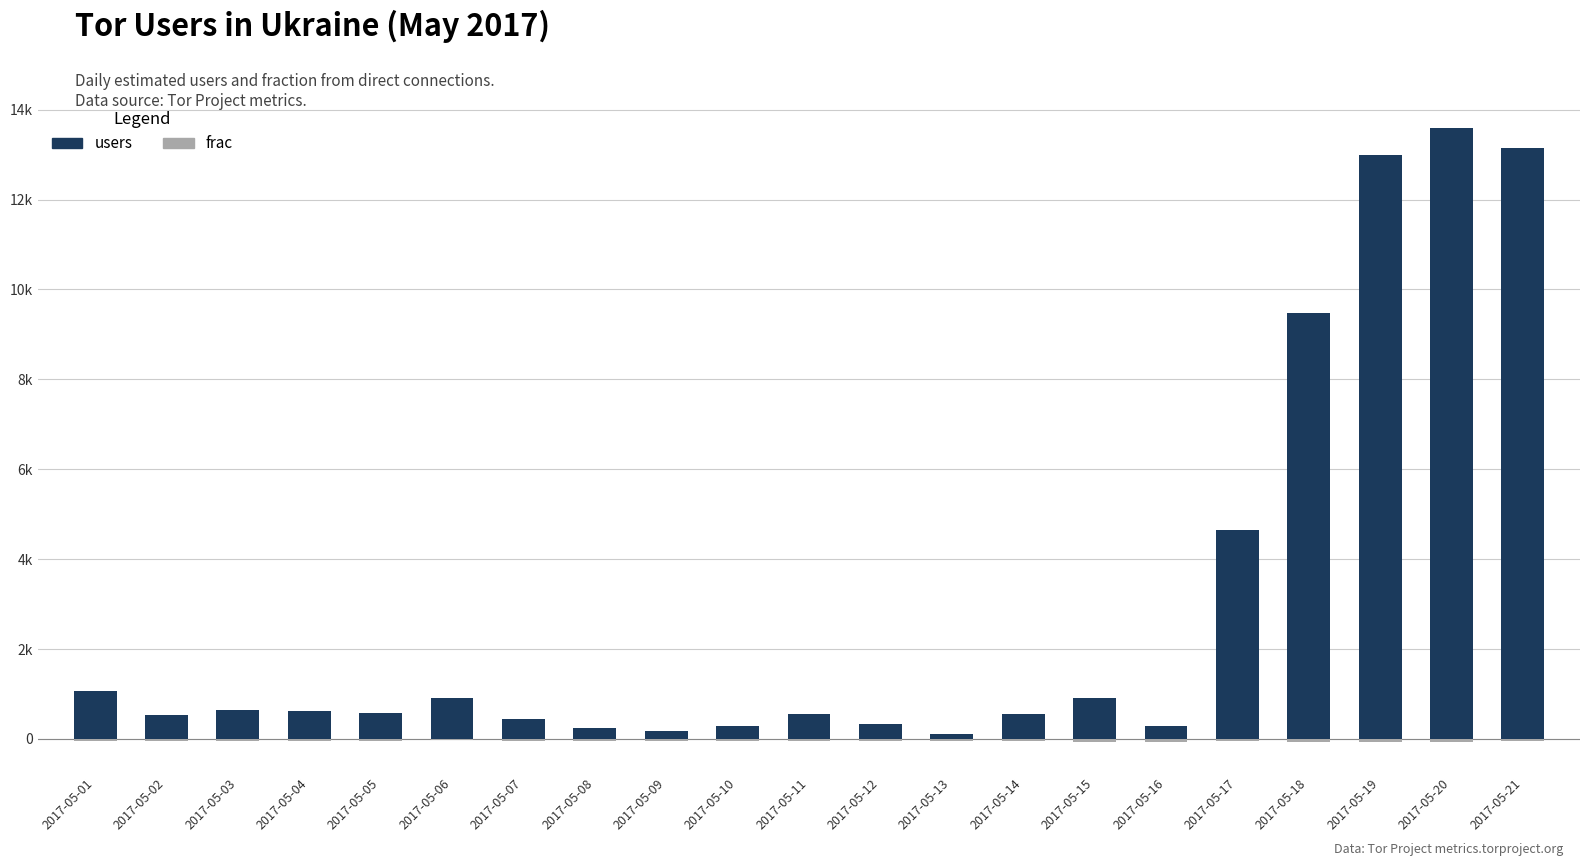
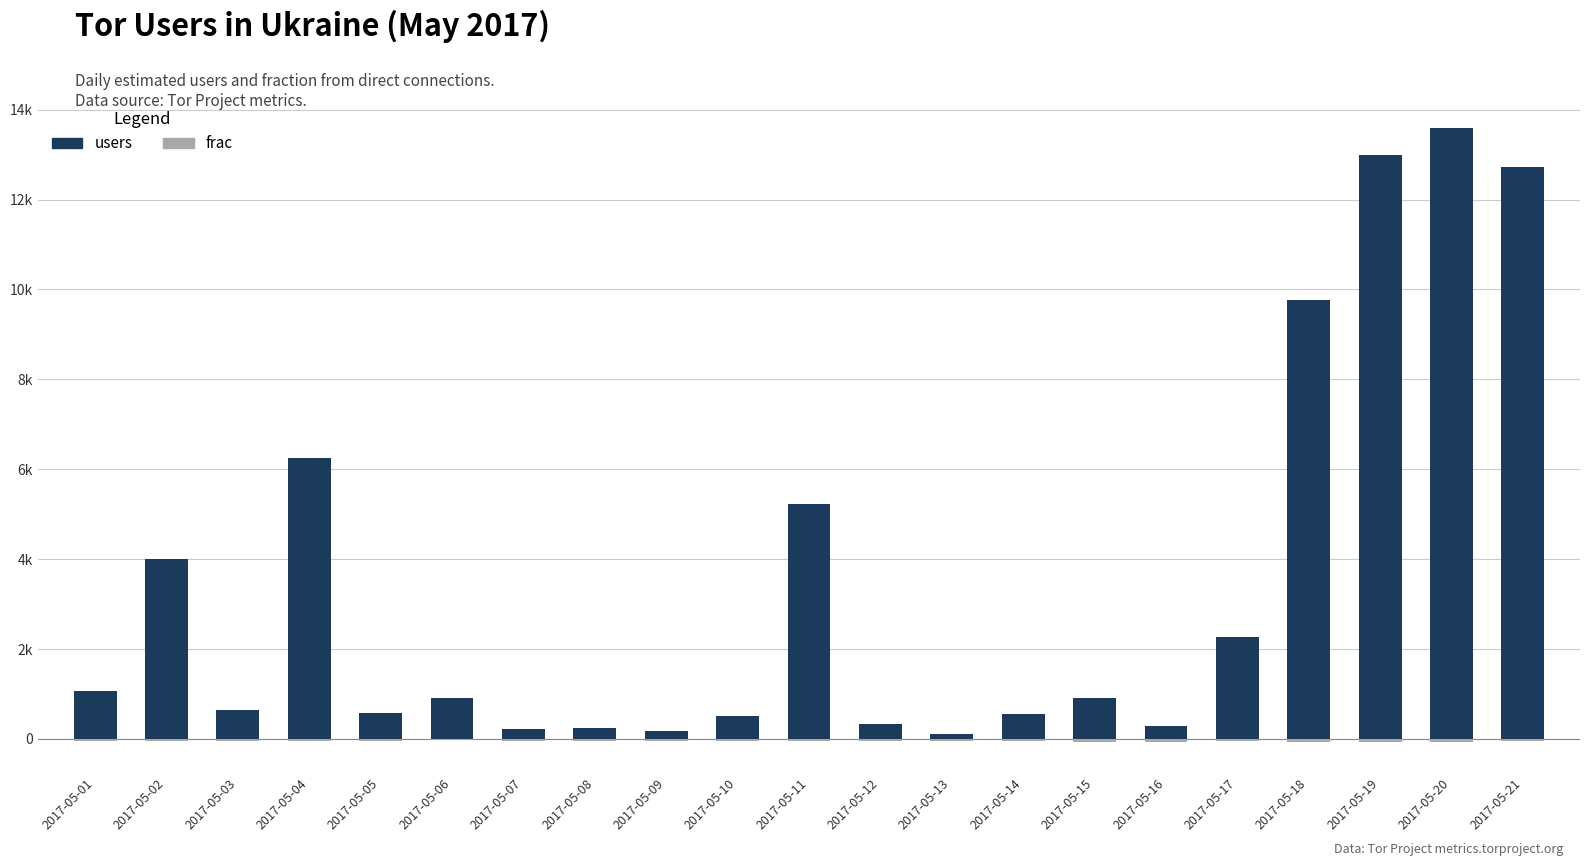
  {
    "users": {
      "2017-05-01": 1100,
-     "2017-05-02": 500,
+     "2017-05-02": 4000,
      "2017-05-03": 600,
-     "2017-05-04": 600,
+     "2017-05-04": 6300,
      "2017-05-05": 600,
      "2017-05-06": 900,
-     "2017-05-07": 500,
+     "2017-05-07": 200,
      "2017-05-08": 200,
      "2017-05-09": 200,
-     "2017-05-10": 300,
-     "2017-05-11": 500,
+     "2017-05-10": 500,
+     "2017-05-11": 5200,
      "2017-05-12": 300,
      "2017-05-13": 100,
      "2017-05-14": 600,
      "2017-05-15": 900,
      "2017-05-16": 300,
-     "2017-05-17": 4600,
-     "2017-05-18": 9500,
+     "2017-05-17": 2300,
+     "2017-05-18": 9800,
      "2017-05-19": 13000,
      "2017-05-20": 13600,
-     "2017-05-21": 13100
+     "2017-05-21": 12700
    },
    "frac": {
      "2017-05-09": -100,
      "2017-05-13": -100,
      "2017-05-14": -100,
      "2017-05-15": -100,
      "2017-05-16": -100,
      "2017-05-17": -100,
      "2017-05-18": -100,
      "2017-05-19": -100,
      "2017-05-20": -100,
      "2017-05-21": -100
    }
  }
